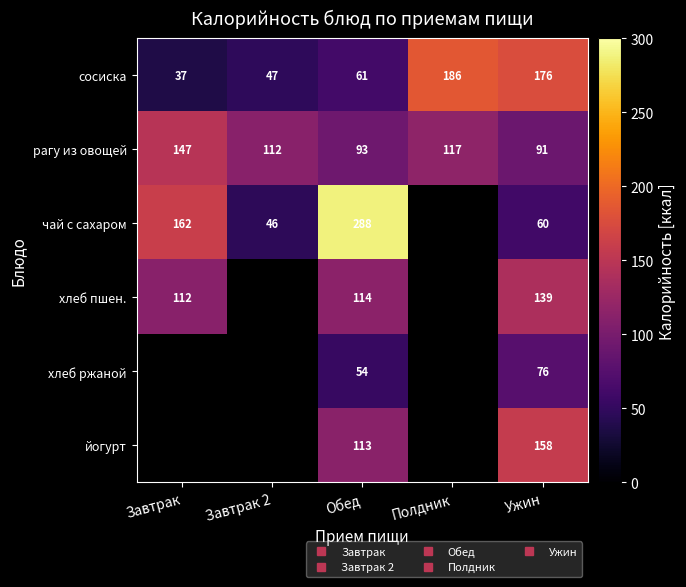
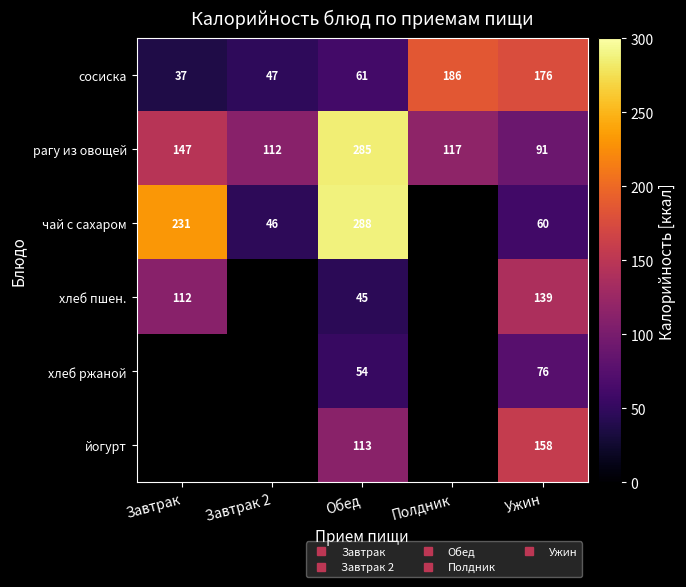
  {
    "сосиска": {
      "Завтрак": 37,
      "Завтрак 2": 47,
      "Обед": 61,
      "Полдник": 186,
      "Ужин": 176
    },
    "рагу из овощей": {
      "Завтрак": 147,
      "Завтрак 2": 112,
-     "Обед": 93,
+     "Обед": 285,
      "Полдник": 117,
      "Ужин": 91
    },
    "чай с сахаром": {
-     "Завтрак": 162,
+     "Завтрак": 231,
      "Завтрак 2": 46,
      "Обед": 288,
      "Ужин": 60
    },
    "хлеб пшен.": {
      "Завтрак": 112,
-     "Обед": 114,
+     "Обед": 45,
      "Ужин": 139
    },
    "хлеб ржаной": {
      "Обед": 54,
      "Ужин": 76
    },
    "йогурт": {
      "Обед": 113,
      "Ужин": 158
    }
  }
